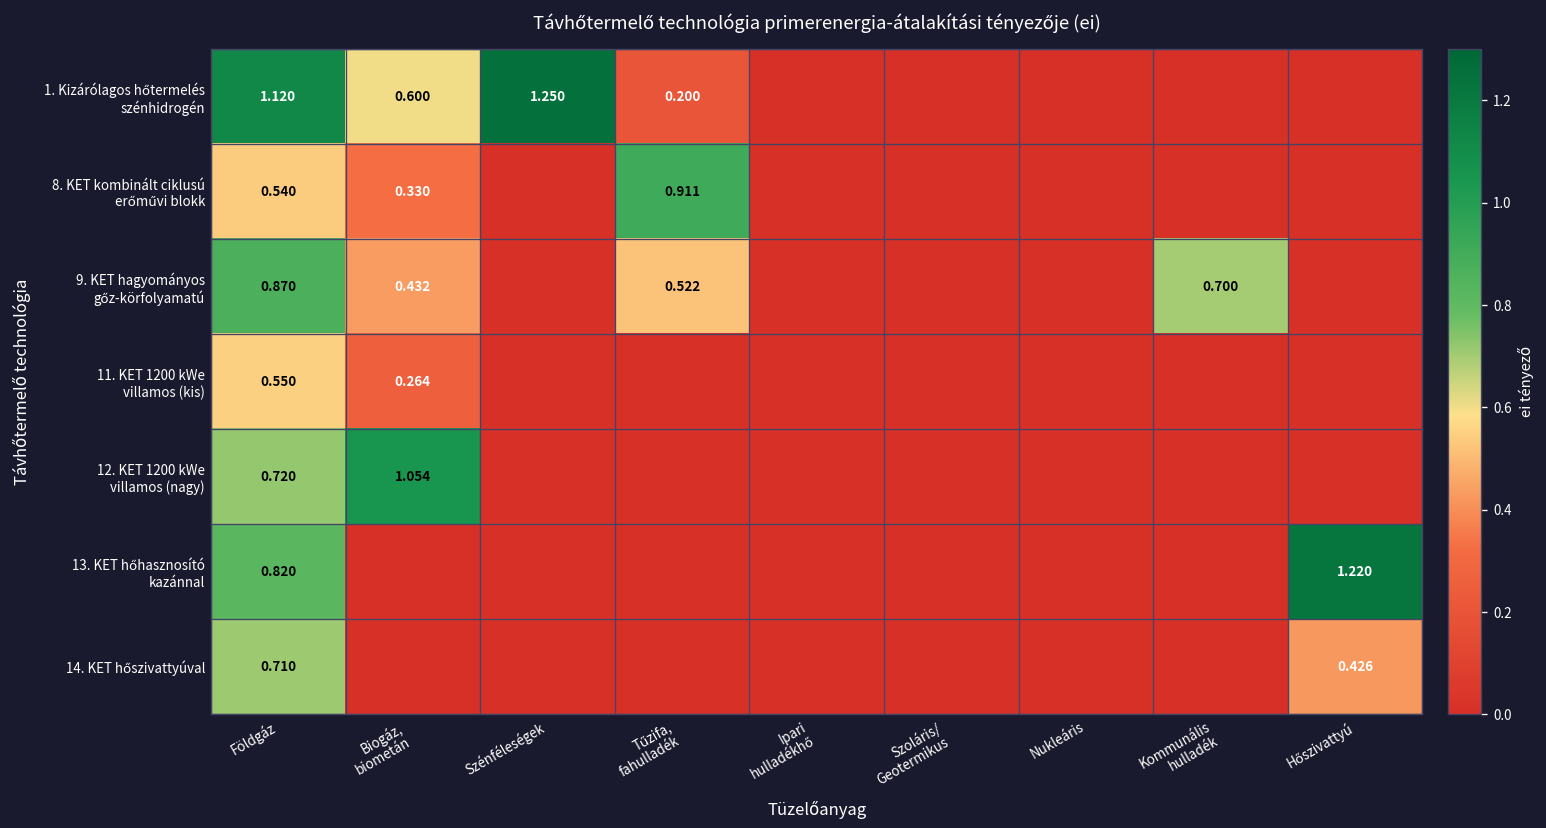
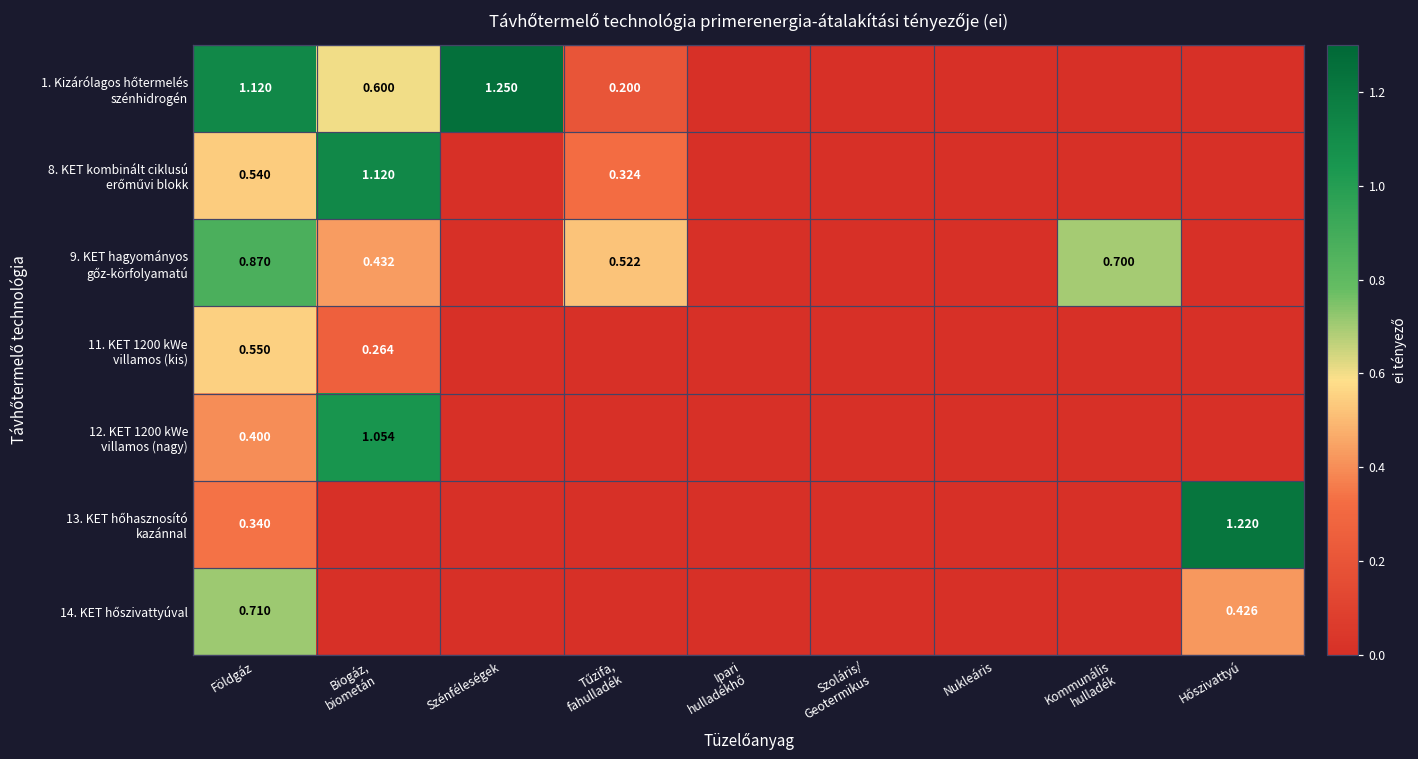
  {
    "1. Kizárólagos hőtermelés szénhidrogén": {
      "Földgáz": 1.120,
      "Biogáz, biometán": 0.600,
      "Szénféleségek": 1.250,
      "Tűzifa, fahulladék": 0.200
    },
    "8. KET kombinált ciklusú erőművi blokk": {
      "Földgáz": 0.540,
-     "Biogáz, biometán": 0.330,
-     "Tűzifa, fahulladék": 0.911
+     "Biogáz, biometán": 1.120,
+     "Tűzifa, fahulladék": 0.324
    },
    "9. KET hagyományos gőz-körfolyamatú": {
      "Földgáz": 0.870,
      "Biogáz, biometán": 0.432,
      "Tűzifa, fahulladék": 0.522,
      "Kommunális hulladék": 0.700
    },
    "11. KET 1200 kWe villamos (kis)": {
      "Földgáz": 0.550,
      "Biogáz, biometán": 0.264
    },
    "12. KET 1200 kWe villamos (nagy)": {
-     "Földgáz": 0.720,
+     "Földgáz": 0.400,
      "Biogáz, biometán": 1.054
    },
    "13. KET hőhasznosító kazánnal": {
-     "Földgáz": 0.820,
+     "Földgáz": 0.340,
      "Hőszivattyú": 1.220
    },
    "14. KET hőszivattyúval": {
      "Földgáz": 0.710,
      "Hőszivattyú": 0.426
    }
  }
